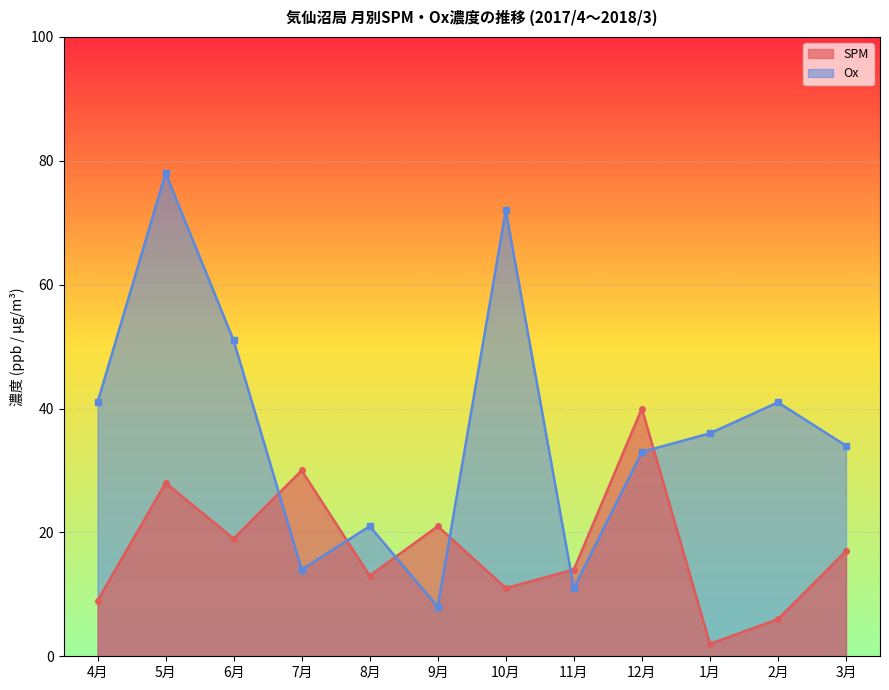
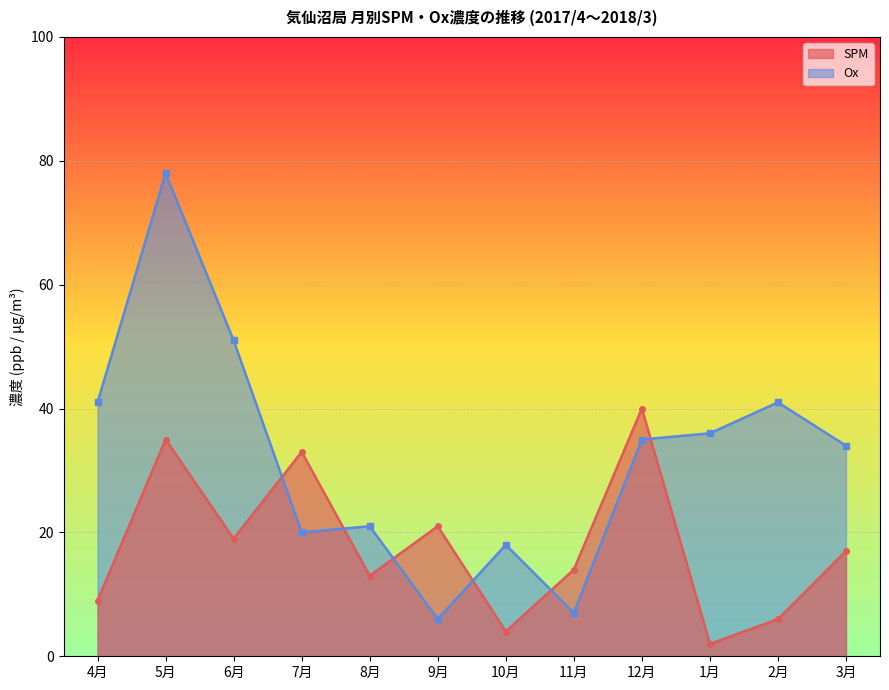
  {
    "SPM": {
      "4月": 9,
-     "5月": 28,
+     "5月": 35,
      "6月": 19,
-     "7月": 30,
+     "7月": 33,
      "8月": 13,
      "9月": 21,
-     "10月": 11,
+     "10月": 4,
      "11月": 14,
      "12月": 40,
      "1月": 2,
      "2月": 6,
      "3月": 17
    },
    "Ox": {
      "4月": 41,
      "5月": 78,
      "6月": 51,
-     "7月": 14,
+     "7月": 20,
      "8月": 21,
-     "9月": 8,
-     "10月": 72,
-     "11月": 11,
-     "12月": 33,
+     "9月": 6,
+     "10月": 18,
+     "11月": 7,
+     "12月": 35,
      "1月": 36,
      "2月": 41,
      "3月": 34
    }
  }
